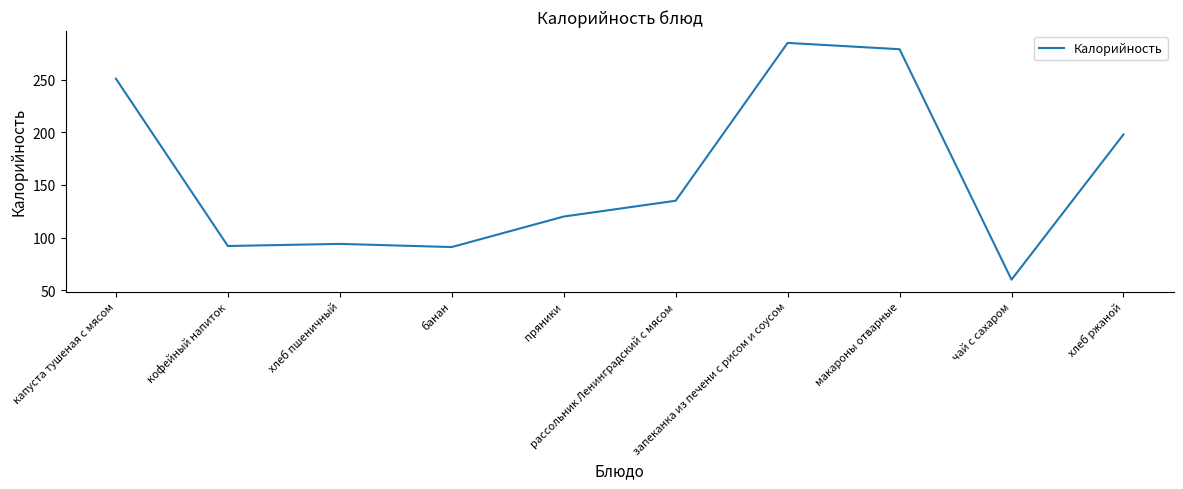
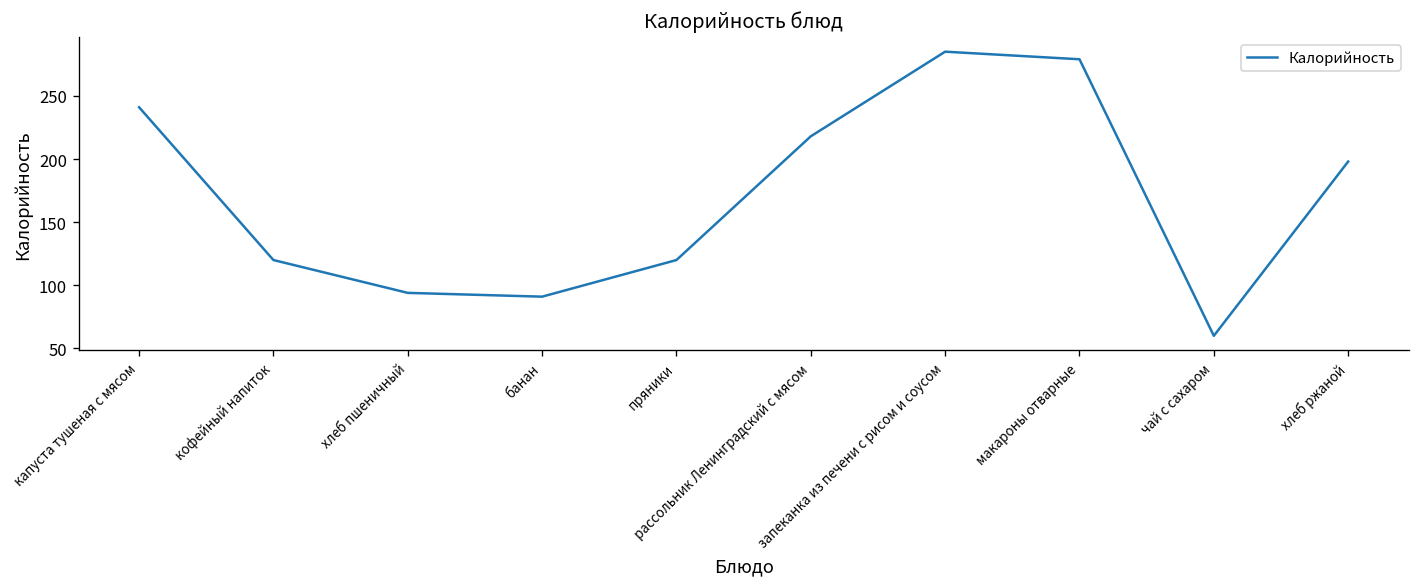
  {
-   "капуста тушеная с мясом": 251,
-   "кофейный напиток": 92,
+   "капуста тушеная с мясом": 241,
+   "кофейный напиток": 120,
    "хлеб пшеничный": 94,
    "банан": 91,
    "пряники": 120,
-   "рассольник Ленинградский с мясом": 135,
+   "рассольник Ленинградский с мясом": 218,
    "запеканка из печени с рисом и соусом": 285,
    "макароны отварные": 279,
    "чай с сахаром": 60,
    "хлеб ржаной": 198
  }
